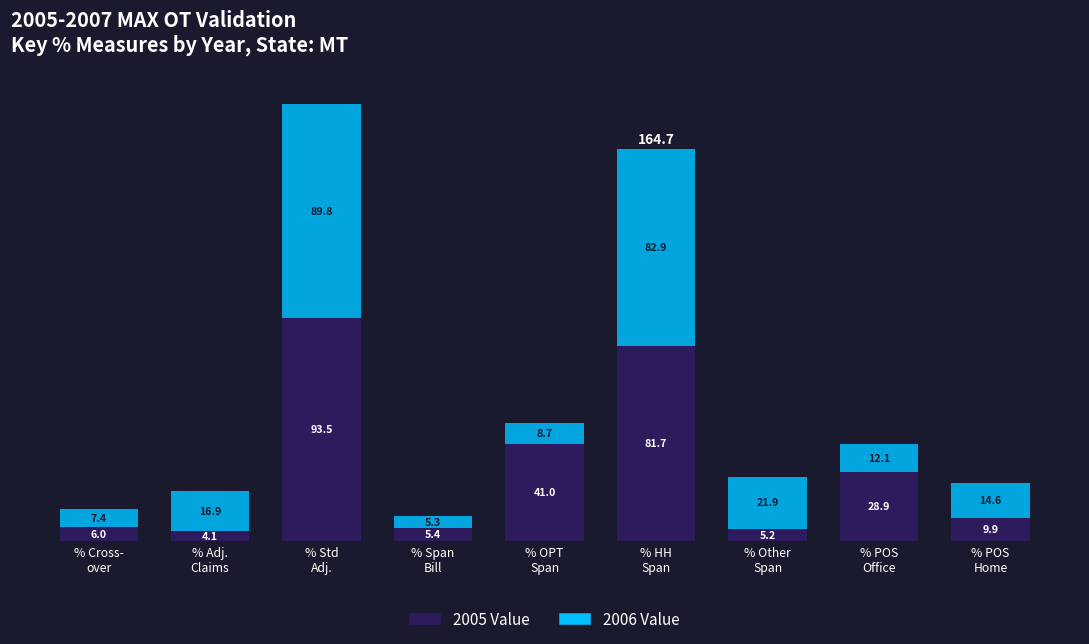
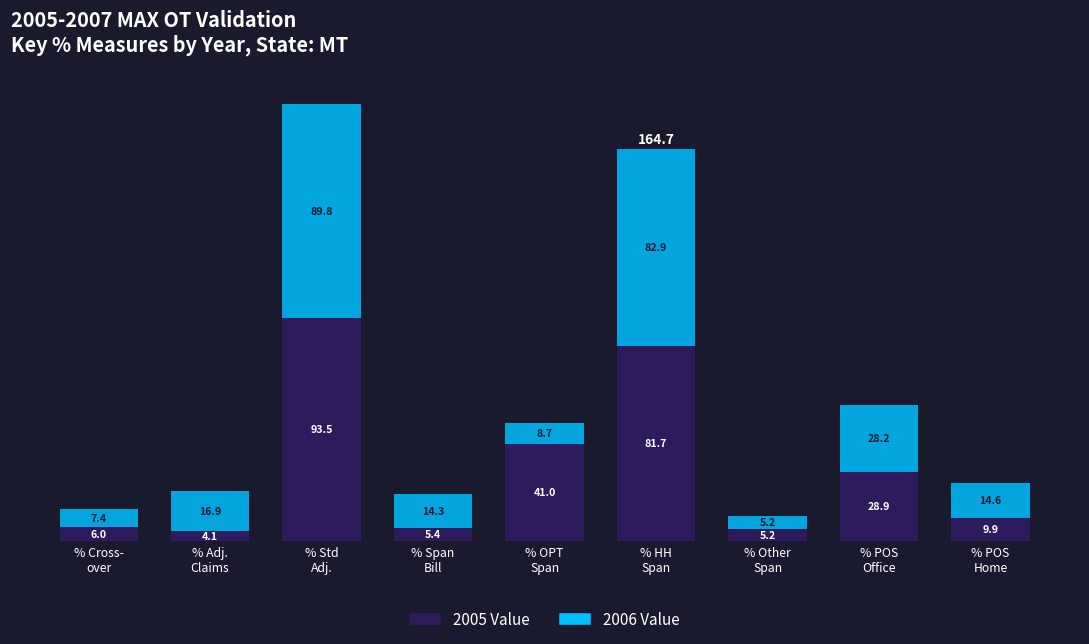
  {
    "2005 Value": {
      "% Cross- over": 6.0,
      "% Adj. Claims": 4.1,
      "% Std Adj.": 93.5,
      "% Span Bill": 5.4,
      "% OPT Span": 41.0,
      "% HH Span": 81.7,
      "% Other Span": 5.2,
      "% POS Office": 28.9,
      "% POS Home": 9.9
    },
    "2006 Value": {
      "% Cross- over": 7.4,
      "% Adj. Claims": 16.9,
      "% Std Adj.": 89.8,
-     "% Span Bill": 5.3,
+     "% Span Bill": 14.3,
      "% OPT Span": 8.7,
      "% HH Span": 82.9,
-     "% Other Span": 21.9,
-     "% POS Office": 12.1,
+     "% Other Span": 5.2,
+     "% POS Office": 28.2,
      "% POS Home": 14.6
    }
  }
